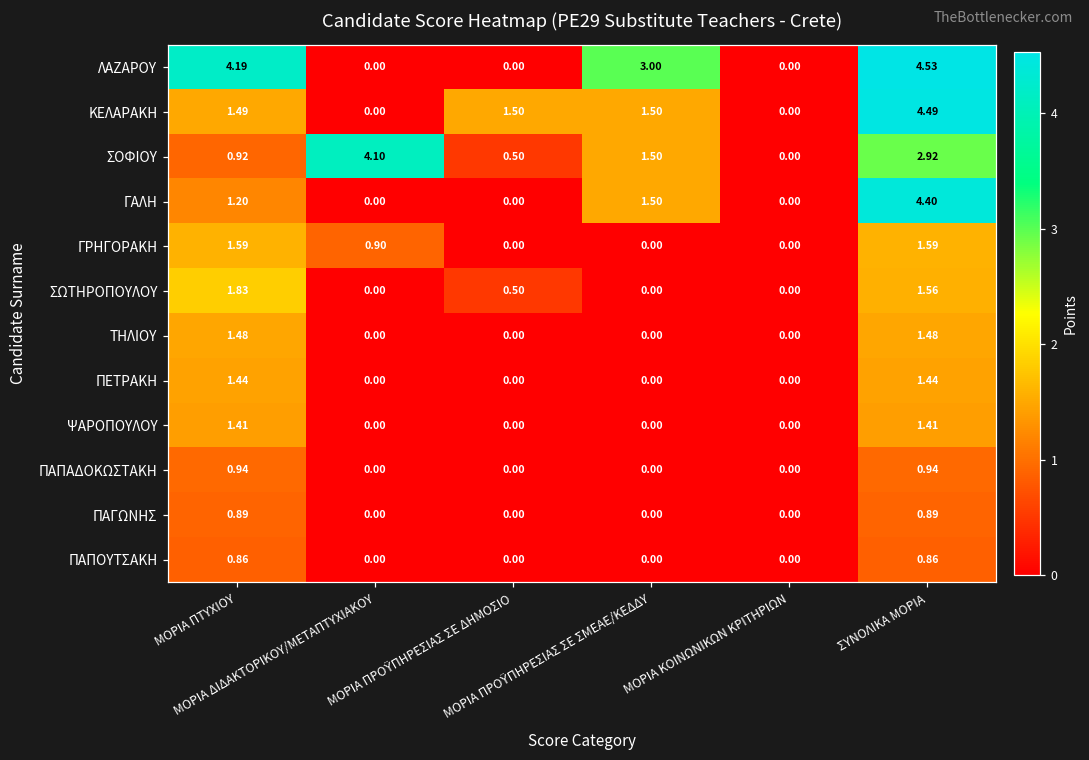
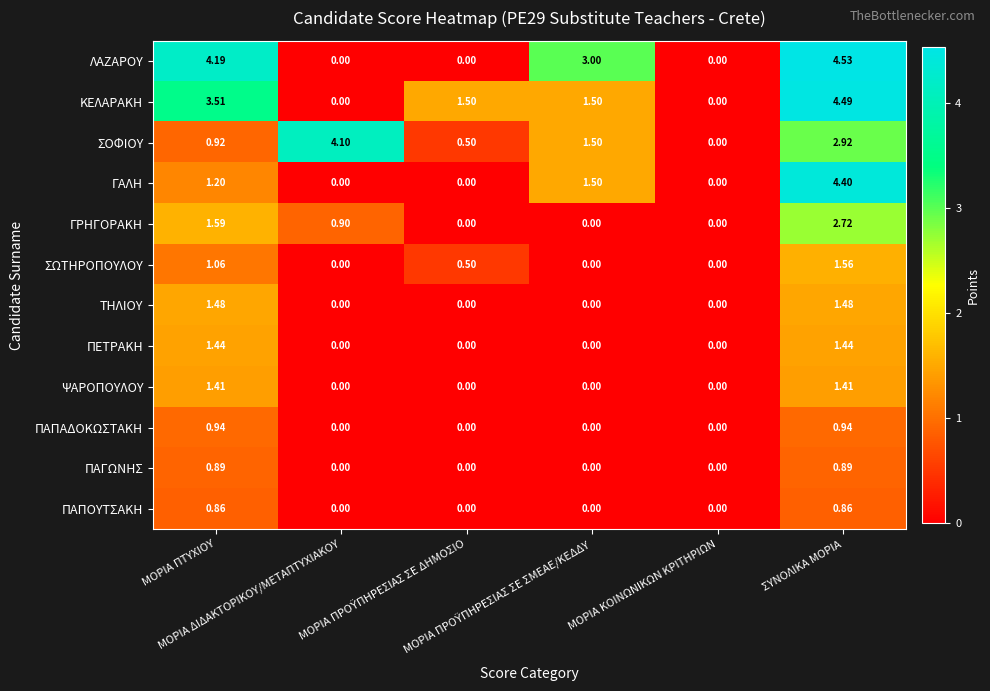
  {
    "ΛΑΖΑΡΟΥ": {
      "ΜΟΡΙΑ ΠΤΥΧΙΟΥ": 4.19,
      "ΜΟΡΙΑ ΔΙΔΑΚΤΟΡΙΚΟΥ/ΜΕΤΑΠΤΥΧΙΑΚΟΥ": 0.00,
      "ΜΟΡΙΑ ΠΡΟΫΠΗΡΕΣΙΑΣ ΣΕ ΔΗΜΟΣΙΟ": 0.00,
      "ΜΟΡΙΑ ΠΡΟΫΠΗΡΕΣΙΑΣ ΣΕ ΣΜΕΑΕ/ΚΕΔΔΥ": 3.00,
      "ΜΟΡΙΑ ΚΟΙΝΩΝΙΚΩΝ ΚΡΙΤΗΡΙΩΝ": 0.00,
      "ΣΥΝΟΛΙΚΑ ΜΟΡΙΑ": 4.53
    },
    "ΚΕΛΑΡΑΚΗ": {
-     "ΜΟΡΙΑ ΠΤΥΧΙΟΥ": 1.49,
+     "ΜΟΡΙΑ ΠΤΥΧΙΟΥ": 3.51,
      "ΜΟΡΙΑ ΔΙΔΑΚΤΟΡΙΚΟΥ/ΜΕΤΑΠΤΥΧΙΑΚΟΥ": 0.00,
      "ΜΟΡΙΑ ΠΡΟΫΠΗΡΕΣΙΑΣ ΣΕ ΔΗΜΟΣΙΟ": 1.50,
      "ΜΟΡΙΑ ΠΡΟΫΠΗΡΕΣΙΑΣ ΣΕ ΣΜΕΑΕ/ΚΕΔΔΥ": 1.50,
      "ΜΟΡΙΑ ΚΟΙΝΩΝΙΚΩΝ ΚΡΙΤΗΡΙΩΝ": 0.00,
      "ΣΥΝΟΛΙΚΑ ΜΟΡΙΑ": 4.49
    },
    "ΣΟΦΙΟΥ": {
      "ΜΟΡΙΑ ΠΤΥΧΙΟΥ": 0.92,
      "ΜΟΡΙΑ ΔΙΔΑΚΤΟΡΙΚΟΥ/ΜΕΤΑΠΤΥΧΙΑΚΟΥ": 4.10,
      "ΜΟΡΙΑ ΠΡΟΫΠΗΡΕΣΙΑΣ ΣΕ ΔΗΜΟΣΙΟ": 0.50,
      "ΜΟΡΙΑ ΠΡΟΫΠΗΡΕΣΙΑΣ ΣΕ ΣΜΕΑΕ/ΚΕΔΔΥ": 1.50,
      "ΜΟΡΙΑ ΚΟΙΝΩΝΙΚΩΝ ΚΡΙΤΗΡΙΩΝ": 0.00,
      "ΣΥΝΟΛΙΚΑ ΜΟΡΙΑ": 2.92
    },
    "ΓΑΛΗ": {
      "ΜΟΡΙΑ ΠΤΥΧΙΟΥ": 1.20,
      "ΜΟΡΙΑ ΔΙΔΑΚΤΟΡΙΚΟΥ/ΜΕΤΑΠΤΥΧΙΑΚΟΥ": 0.00,
      "ΜΟΡΙΑ ΠΡΟΫΠΗΡΕΣΙΑΣ ΣΕ ΔΗΜΟΣΙΟ": 0.00,
      "ΜΟΡΙΑ ΠΡΟΫΠΗΡΕΣΙΑΣ ΣΕ ΣΜΕΑΕ/ΚΕΔΔΥ": 1.50,
      "ΜΟΡΙΑ ΚΟΙΝΩΝΙΚΩΝ ΚΡΙΤΗΡΙΩΝ": 0.00,
      "ΣΥΝΟΛΙΚΑ ΜΟΡΙΑ": 4.40
    },
    "ΓΡΗΓΟΡΑΚΗ": {
      "ΜΟΡΙΑ ΠΤΥΧΙΟΥ": 1.59,
      "ΜΟΡΙΑ ΔΙΔΑΚΤΟΡΙΚΟΥ/ΜΕΤΑΠΤΥΧΙΑΚΟΥ": 0.90,
      "ΜΟΡΙΑ ΠΡΟΫΠΗΡΕΣΙΑΣ ΣΕ ΔΗΜΟΣΙΟ": 0.00,
      "ΜΟΡΙΑ ΠΡΟΫΠΗΡΕΣΙΑΣ ΣΕ ΣΜΕΑΕ/ΚΕΔΔΥ": 0.00,
      "ΜΟΡΙΑ ΚΟΙΝΩΝΙΚΩΝ ΚΡΙΤΗΡΙΩΝ": 0.00,
-     "ΣΥΝΟΛΙΚΑ ΜΟΡΙΑ": 1.59
+     "ΣΥΝΟΛΙΚΑ ΜΟΡΙΑ": 2.72
    },
    "ΣΩΤΗΡΟΠΟΥΛΟΥ": {
-     "ΜΟΡΙΑ ΠΤΥΧΙΟΥ": 1.83,
+     "ΜΟΡΙΑ ΠΤΥΧΙΟΥ": 1.06,
      "ΜΟΡΙΑ ΔΙΔΑΚΤΟΡΙΚΟΥ/ΜΕΤΑΠΤΥΧΙΑΚΟΥ": 0.00,
      "ΜΟΡΙΑ ΠΡΟΫΠΗΡΕΣΙΑΣ ΣΕ ΔΗΜΟΣΙΟ": 0.50,
      "ΜΟΡΙΑ ΠΡΟΫΠΗΡΕΣΙΑΣ ΣΕ ΣΜΕΑΕ/ΚΕΔΔΥ": 0.00,
      "ΜΟΡΙΑ ΚΟΙΝΩΝΙΚΩΝ ΚΡΙΤΗΡΙΩΝ": 0.00,
      "ΣΥΝΟΛΙΚΑ ΜΟΡΙΑ": 1.56
    },
    "ΤΗΛΙΟΥ": {
      "ΜΟΡΙΑ ΠΤΥΧΙΟΥ": 1.48,
      "ΜΟΡΙΑ ΔΙΔΑΚΤΟΡΙΚΟΥ/ΜΕΤΑΠΤΥΧΙΑΚΟΥ": 0.00,
      "ΜΟΡΙΑ ΠΡΟΫΠΗΡΕΣΙΑΣ ΣΕ ΔΗΜΟΣΙΟ": 0.00,
      "ΜΟΡΙΑ ΠΡΟΫΠΗΡΕΣΙΑΣ ΣΕ ΣΜΕΑΕ/ΚΕΔΔΥ": 0.00,
      "ΜΟΡΙΑ ΚΟΙΝΩΝΙΚΩΝ ΚΡΙΤΗΡΙΩΝ": 0.00,
      "ΣΥΝΟΛΙΚΑ ΜΟΡΙΑ": 1.48
    },
    "ΠΕΤΡΑΚΗ": {
      "ΜΟΡΙΑ ΠΤΥΧΙΟΥ": 1.44,
      "ΜΟΡΙΑ ΔΙΔΑΚΤΟΡΙΚΟΥ/ΜΕΤΑΠΤΥΧΙΑΚΟΥ": 0.00,
      "ΜΟΡΙΑ ΠΡΟΫΠΗΡΕΣΙΑΣ ΣΕ ΔΗΜΟΣΙΟ": 0.00,
      "ΜΟΡΙΑ ΠΡΟΫΠΗΡΕΣΙΑΣ ΣΕ ΣΜΕΑΕ/ΚΕΔΔΥ": 0.00,
      "ΜΟΡΙΑ ΚΟΙΝΩΝΙΚΩΝ ΚΡΙΤΗΡΙΩΝ": 0.00,
      "ΣΥΝΟΛΙΚΑ ΜΟΡΙΑ": 1.44
    },
    "ΨΑΡΟΠΟΥΛΟΥ": {
      "ΜΟΡΙΑ ΠΤΥΧΙΟΥ": 1.41,
      "ΜΟΡΙΑ ΔΙΔΑΚΤΟΡΙΚΟΥ/ΜΕΤΑΠΤΥΧΙΑΚΟΥ": 0.00,
      "ΜΟΡΙΑ ΠΡΟΫΠΗΡΕΣΙΑΣ ΣΕ ΔΗΜΟΣΙΟ": 0.00,
      "ΜΟΡΙΑ ΠΡΟΫΠΗΡΕΣΙΑΣ ΣΕ ΣΜΕΑΕ/ΚΕΔΔΥ": 0.00,
      "ΜΟΡΙΑ ΚΟΙΝΩΝΙΚΩΝ ΚΡΙΤΗΡΙΩΝ": 0.00,
      "ΣΥΝΟΛΙΚΑ ΜΟΡΙΑ": 1.41
    },
    "ΠΑΠΑΔΟΚΩΣΤΑΚΗ": {
      "ΜΟΡΙΑ ΠΤΥΧΙΟΥ": 0.94,
      "ΜΟΡΙΑ ΔΙΔΑΚΤΟΡΙΚΟΥ/ΜΕΤΑΠΤΥΧΙΑΚΟΥ": 0.00,
      "ΜΟΡΙΑ ΠΡΟΫΠΗΡΕΣΙΑΣ ΣΕ ΔΗΜΟΣΙΟ": 0.00,
      "ΜΟΡΙΑ ΠΡΟΫΠΗΡΕΣΙΑΣ ΣΕ ΣΜΕΑΕ/ΚΕΔΔΥ": 0.00,
      "ΜΟΡΙΑ ΚΟΙΝΩΝΙΚΩΝ ΚΡΙΤΗΡΙΩΝ": 0.00,
      "ΣΥΝΟΛΙΚΑ ΜΟΡΙΑ": 0.94
    },
    "ΠΑΓΩΝΗΣ": {
      "ΜΟΡΙΑ ΠΤΥΧΙΟΥ": 0.89,
      "ΜΟΡΙΑ ΔΙΔΑΚΤΟΡΙΚΟΥ/ΜΕΤΑΠΤΥΧΙΑΚΟΥ": 0.00,
      "ΜΟΡΙΑ ΠΡΟΫΠΗΡΕΣΙΑΣ ΣΕ ΔΗΜΟΣΙΟ": 0.00,
      "ΜΟΡΙΑ ΠΡΟΫΠΗΡΕΣΙΑΣ ΣΕ ΣΜΕΑΕ/ΚΕΔΔΥ": 0.00,
      "ΜΟΡΙΑ ΚΟΙΝΩΝΙΚΩΝ ΚΡΙΤΗΡΙΩΝ": 0.00,
      "ΣΥΝΟΛΙΚΑ ΜΟΡΙΑ": 0.89
    },
    "ΠΑΠΟΥΤΣΑΚΗ": {
      "ΜΟΡΙΑ ΠΤΥΧΙΟΥ": 0.86,
      "ΜΟΡΙΑ ΔΙΔΑΚΤΟΡΙΚΟΥ/ΜΕΤΑΠΤΥΧΙΑΚΟΥ": 0.00,
      "ΜΟΡΙΑ ΠΡΟΫΠΗΡΕΣΙΑΣ ΣΕ ΔΗΜΟΣΙΟ": 0.00,
      "ΜΟΡΙΑ ΠΡΟΫΠΗΡΕΣΙΑΣ ΣΕ ΣΜΕΑΕ/ΚΕΔΔΥ": 0.00,
      "ΜΟΡΙΑ ΚΟΙΝΩΝΙΚΩΝ ΚΡΙΤΗΡΙΩΝ": 0.00,
      "ΣΥΝΟΛΙΚΑ ΜΟΡΙΑ": 0.86
    }
  }
